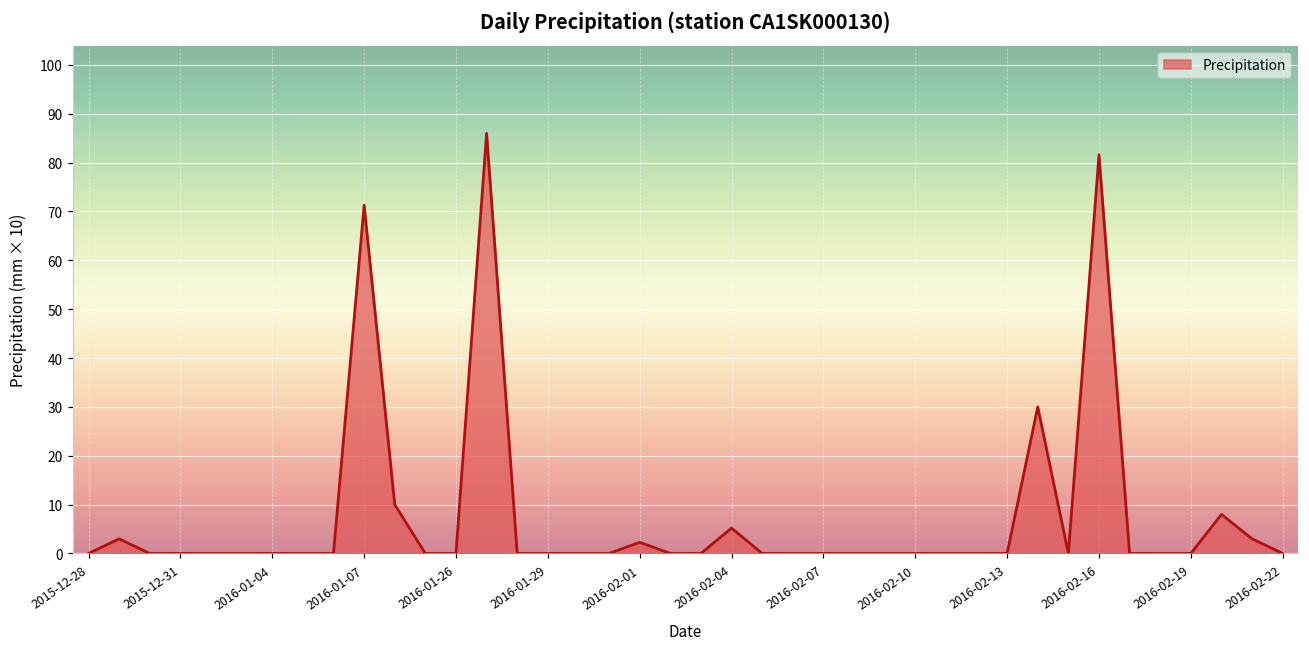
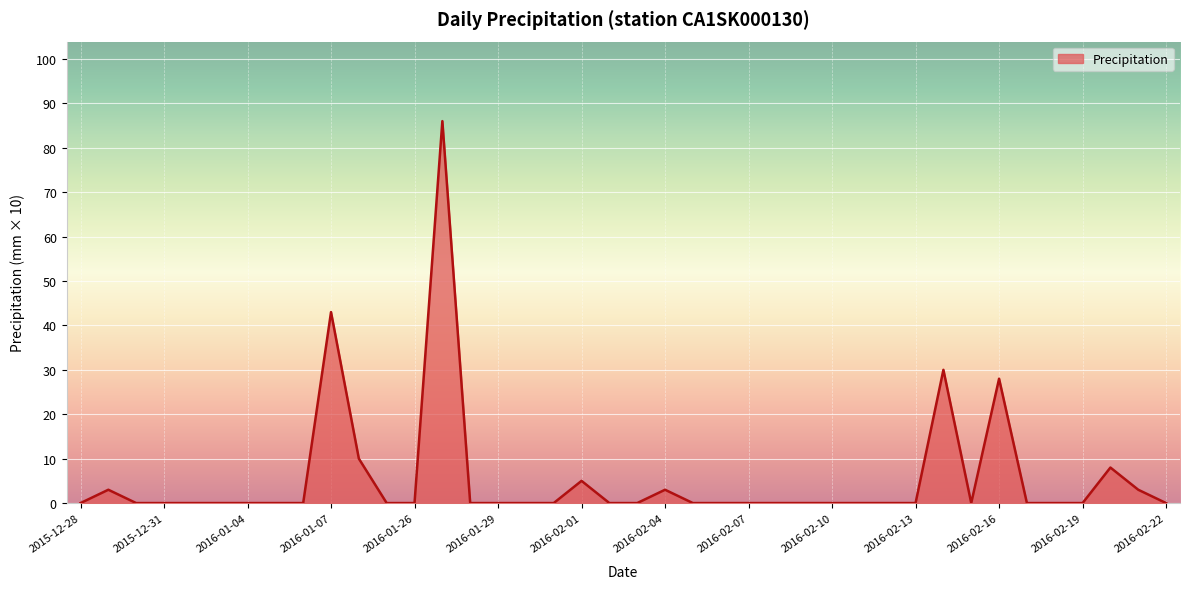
  {
    "2015-12-28": 0,
    "2015-12-31": 0,
    "2016-01-04": 0,
-   "2016-01-07": 71,
+   "2016-01-07": 43,
    "2016-01-26": 0,
    "2016-01-29": 0,
-   "2016-02-01": 2,
-   "2016-02-04": 5,
+   "2016-02-01": 5,
+   "2016-02-04": 3,
    "2016-02-07": 0,
    "2016-02-10": 0,
    "2016-02-13": 0,
-   "2016-02-16": 82,
+   "2016-02-16": 28,
    "2016-02-19": 0,
    "2016-02-22": 0
  }
